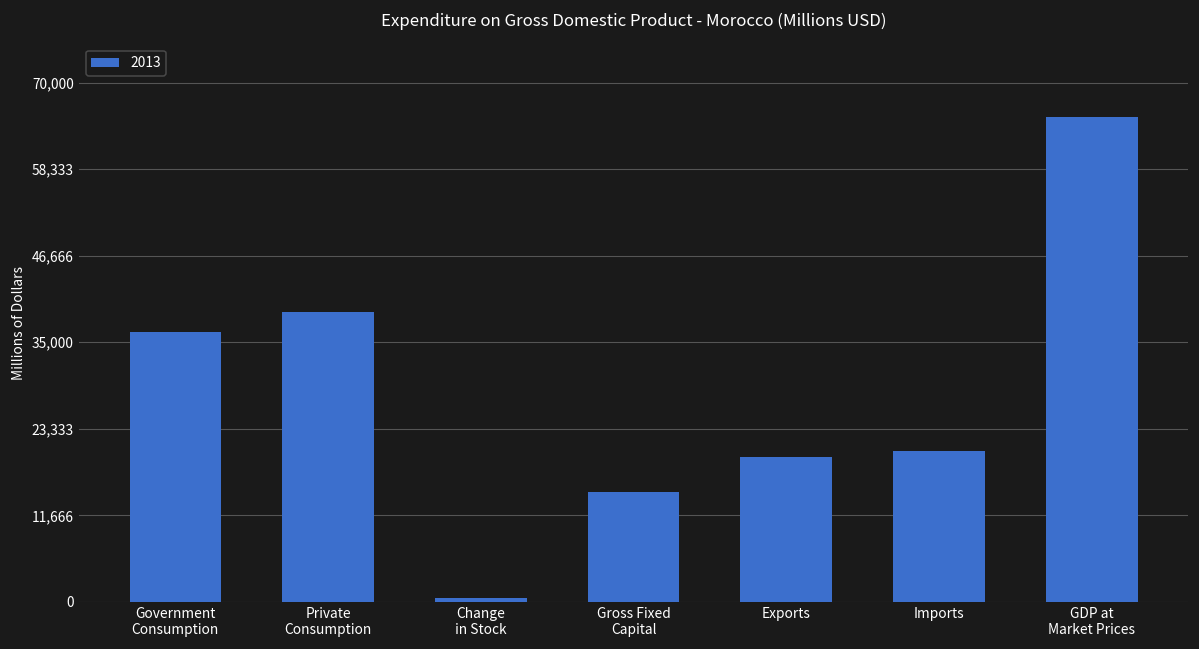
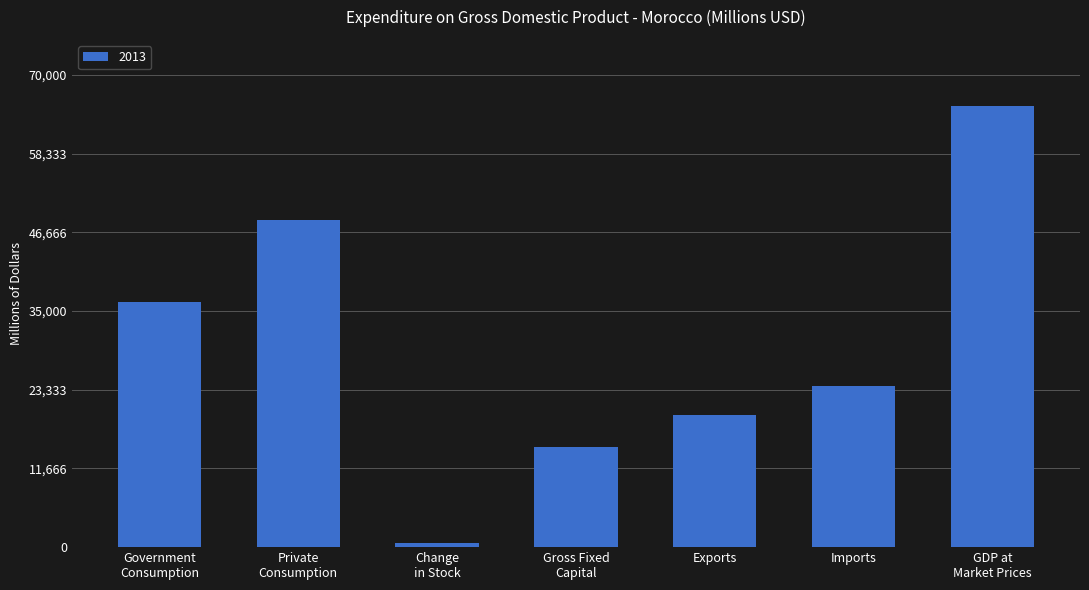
  {
    "Government Consumption": "36,000",
-   "Private Consumption": "39,000",
+   "Private Consumption": "48,000",
    "Change in Stock": "1,000",
    "Gross Fixed Capital": "15,000",
    "Exports": "20,000",
-   "Imports": "20,000",
+   "Imports": "24,000",
    "GDP at Market Prices": "65,000"
  }
